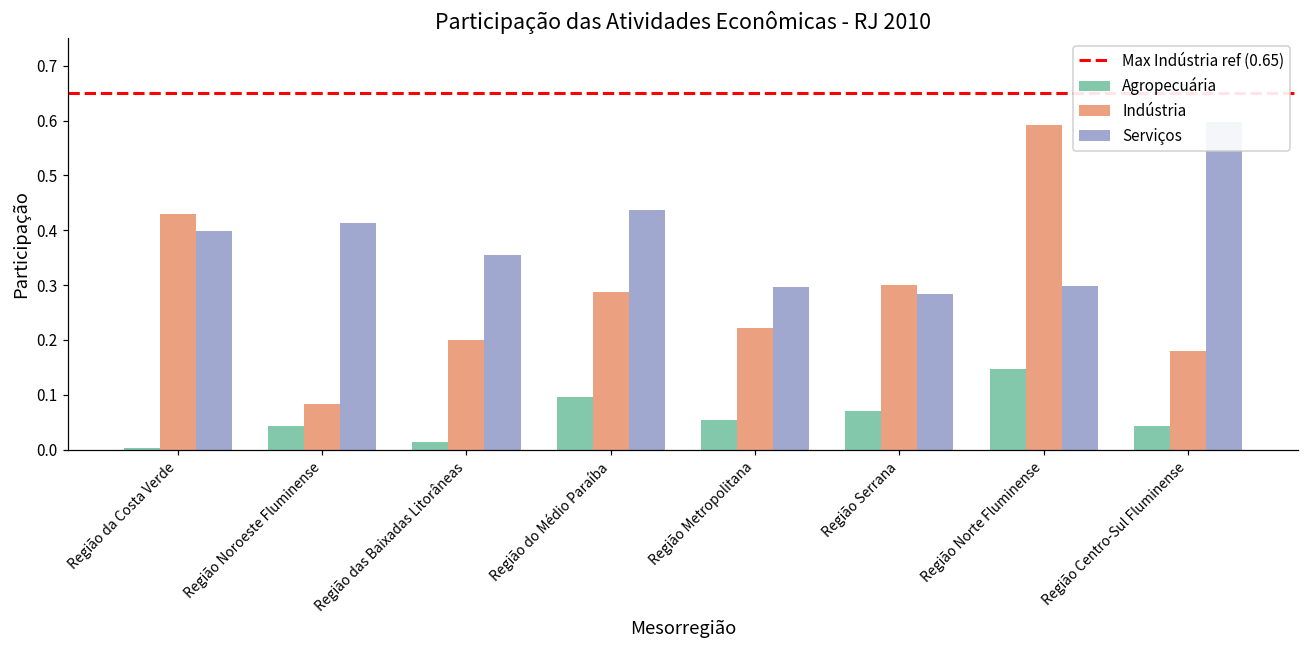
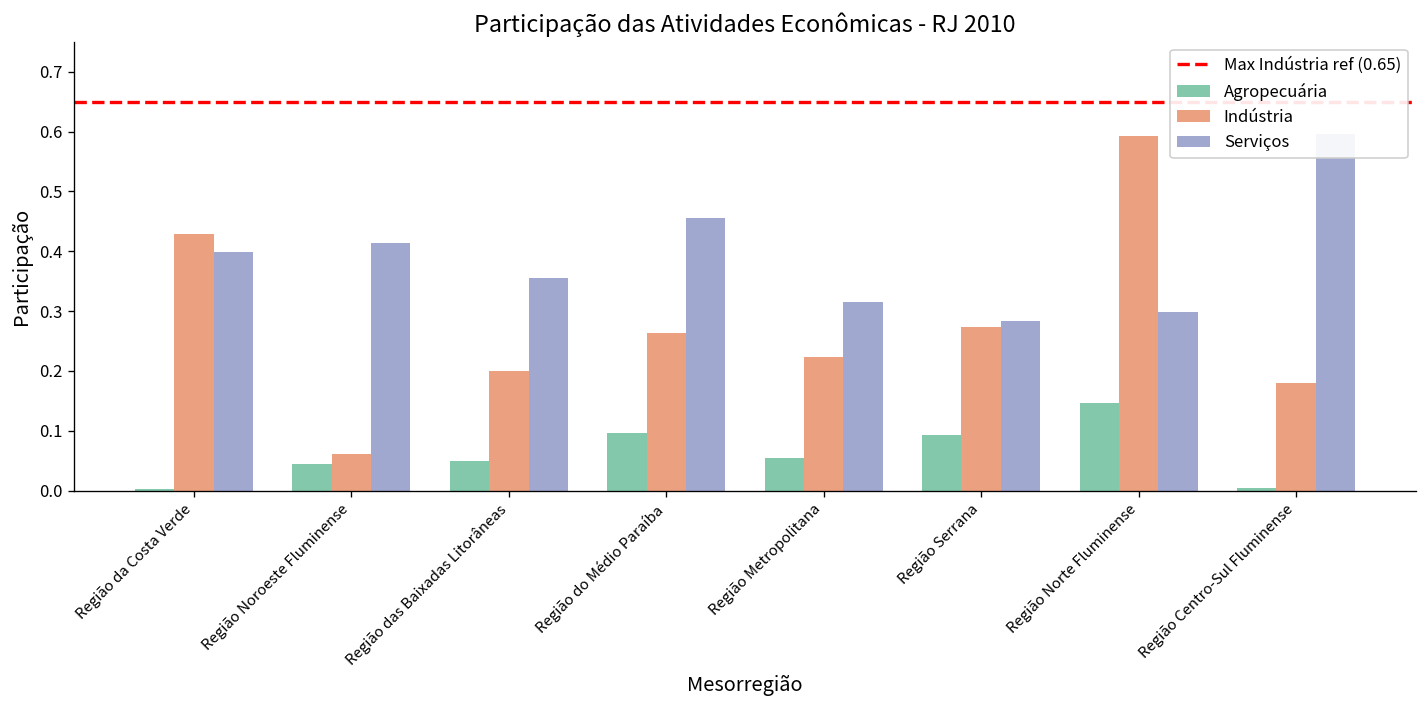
  {
    "Agropecuária": {
      "Região Noroeste Fluminense": 0.04,
-     "Região das Baixadas Litorâneas": 0.01,
+     "Região das Baixadas Litorâneas": 0.05,
      "Região do Médio Paraíba": 0.10,
      "Região Metropolitana": 0.05,
-     "Região Serrana": 0.07,
+     "Região Serrana": 0.09,
      "Região Norte Fluminense": 0.15,
-     "Região Centro-Sul Fluminense": 0.04
+     "Região Centro-Sul Fluminense": 0.00
    },
    "Indústria": {
      "Região da Costa Verde": 0.43,
-     "Região Noroeste Fluminense": 0.08,
+     "Região Noroeste Fluminense": 0.06,
      "Região das Baixadas Litorâneas": 0.20,
-     "Região do Médio Paraíba": 0.29,
+     "Região do Médio Paraíba": 0.26,
      "Região Metropolitana": 0.22,
-     "Região Serrana": 0.30,
+     "Região Serrana": 0.27,
      "Região Norte Fluminense": 0.59,
      "Região Centro-Sul Fluminense": 0.18
    },
    "Serviços": {
      "Região da Costa Verde": 0.40,
      "Região Noroeste Fluminense": 0.41,
      "Região das Baixadas Litorâneas": 0.36,
-     "Região do Médio Paraíba": 0.44,
-     "Região Metropolitana": 0.30,
+     "Região do Médio Paraíba": 0.46,
+     "Região Metropolitana": 0.32,
      "Região Serrana": 0.28,
      "Região Norte Fluminense": 0.30
    }
  }
